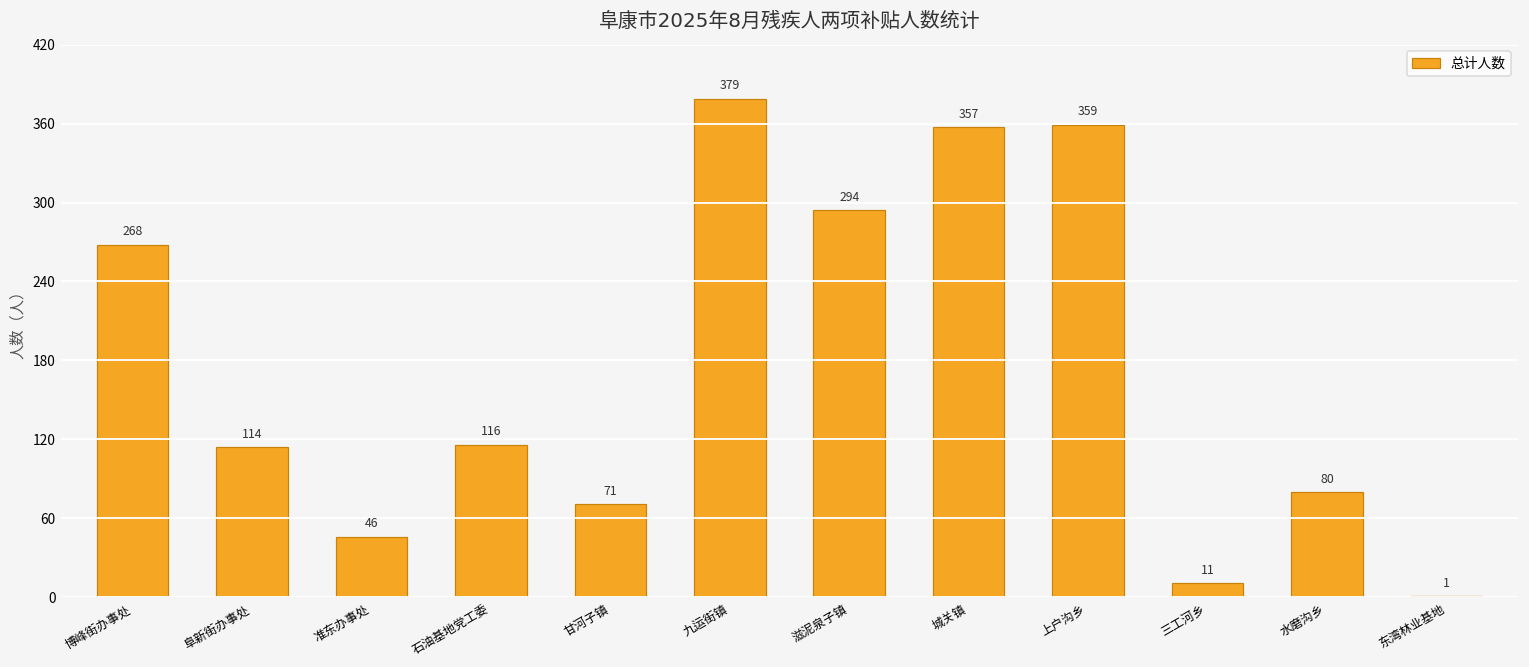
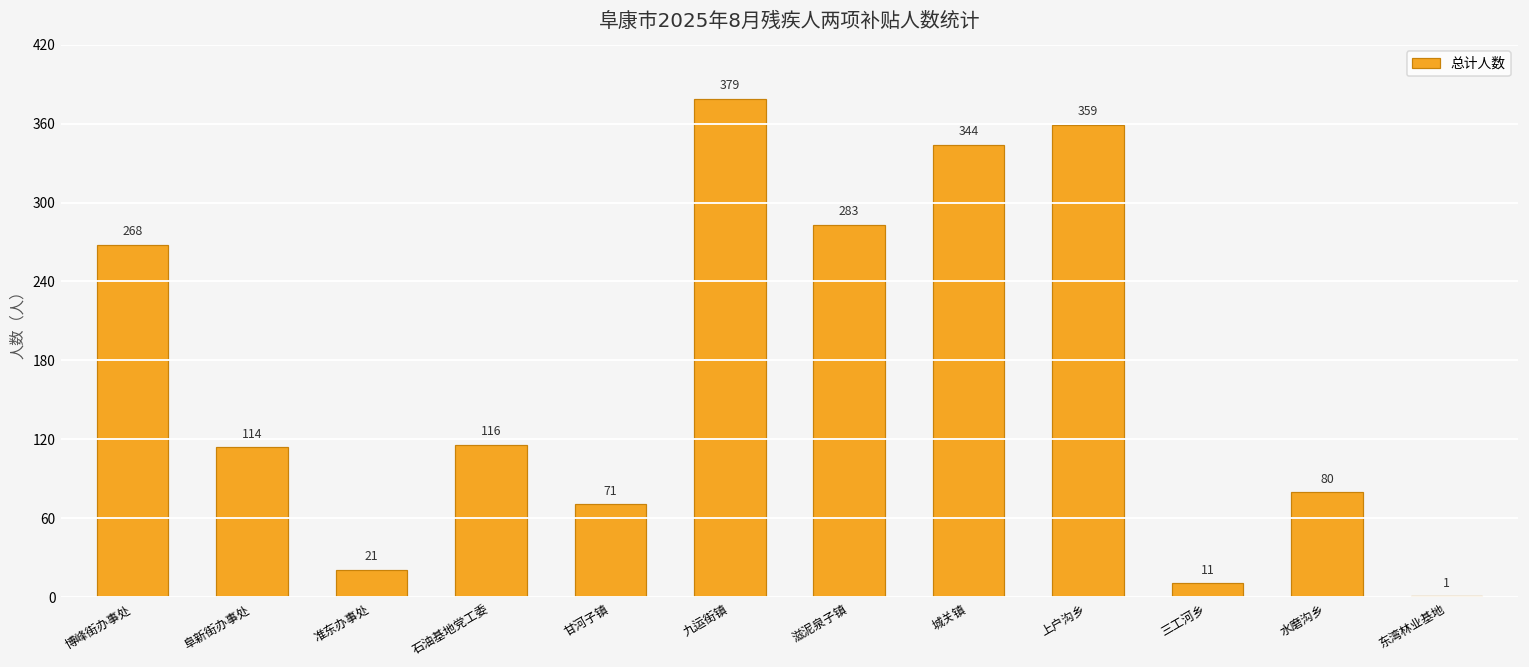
  {
    "博峰街办事处": 268,
    "阜新街办事处": 114,
-   "准东办事处": 46,
+   "准东办事处": 21,
    "石油基地党工委": 116,
    "甘河子镇": 71,
    "九运街镇": 379,
-   "滋泥泉子镇": 294,
-   "城关镇": 357,
+   "滋泥泉子镇": 283,
+   "城关镇": 344,
    "上户沟乡": 359,
    "三工河乡": 11,
    "水磨沟乡": 80,
    "东湾林业基地": 1
  }
